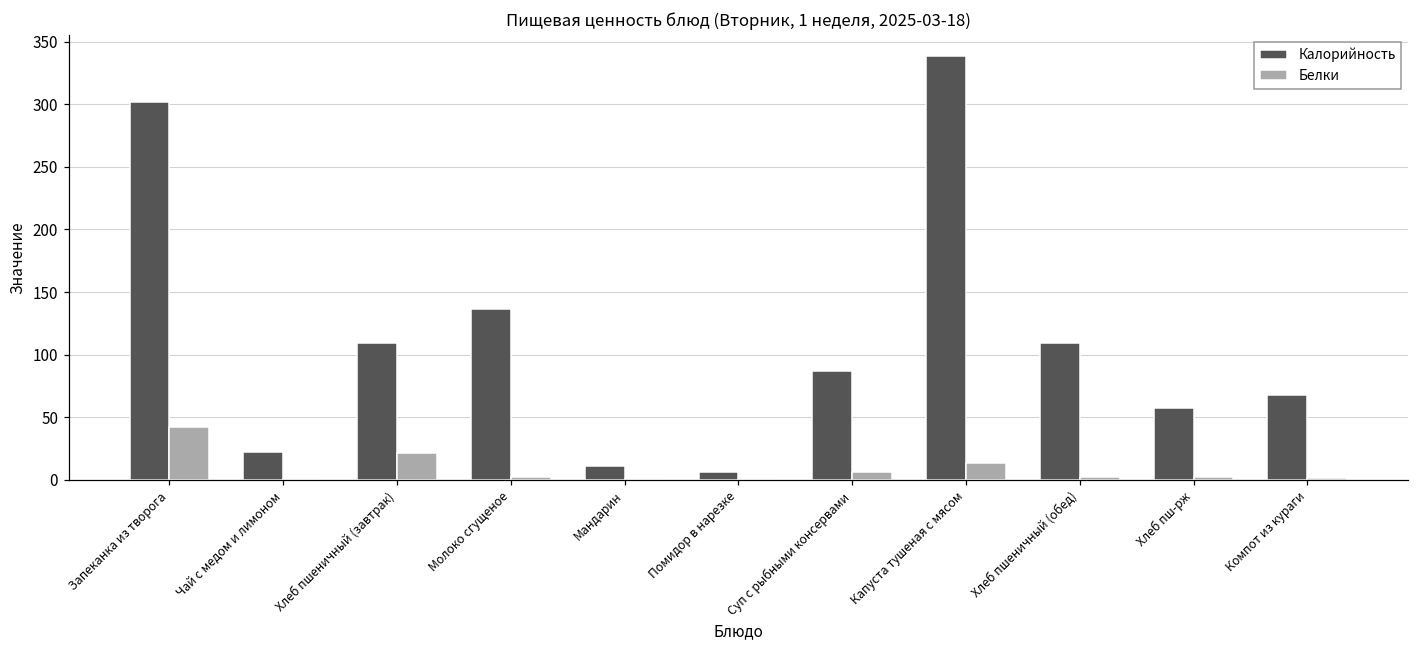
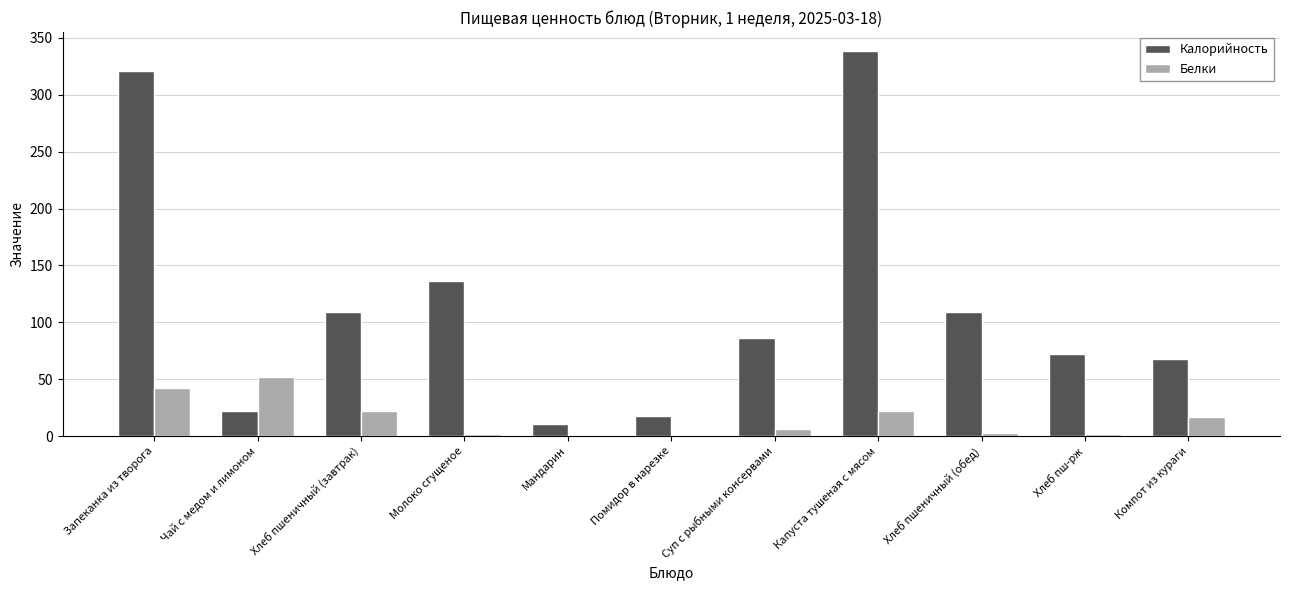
  {
    "Калорийность": {
-     "Запеканка из творога": 302,
+     "Запеканка из творога": 321,
      "Чай с медом и лимоном": 22,
      "Хлеб пшеничный (завтрак)": 109,
      "Молоко сгущеное": 136,
      "Мандарин": 11,
-     "Помидор в нарезке": 6,
+     "Помидор в нарезке": 18,
      "Суп с рыбными консервами": 87,
      "Капуста тушеная с мясом": 338,
      "Хлеб пшеничный (обед)": 109,
-     "Хлеб пш-рж": 58,
+     "Хлеб пш-рж": 72,
      "Компот из кураги": 68
    },
    "Белки": {
      "Запеканка из творога": 42,
-     "Чай с медом и лимоном": 0,
+     "Чай с медом и лимоном": 52,
      "Хлеб пшеничный (завтрак)": 22,
      "Суп с рыбными консервами": 6,
-     "Капуста тушеная с мясом": 13,
+     "Капуста тушеная с мясом": 22,
      "Хлеб пшеничный (обед)": 2,
      "Хлеб пш-рж": 2,
-     "Компот из кураги": 1
+     "Компот из кураги": 17
    }
  }
